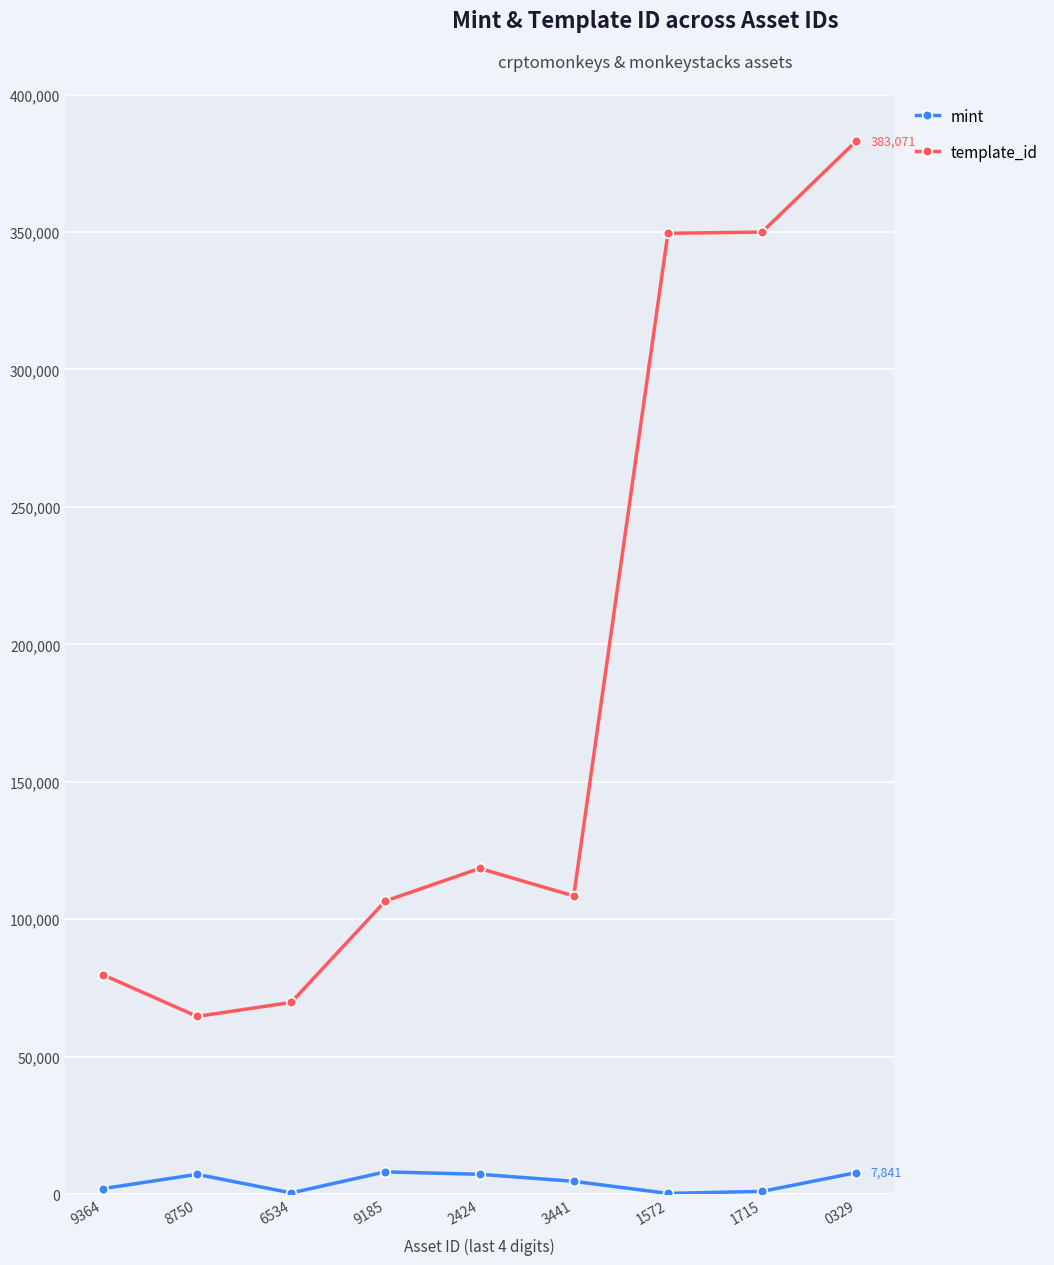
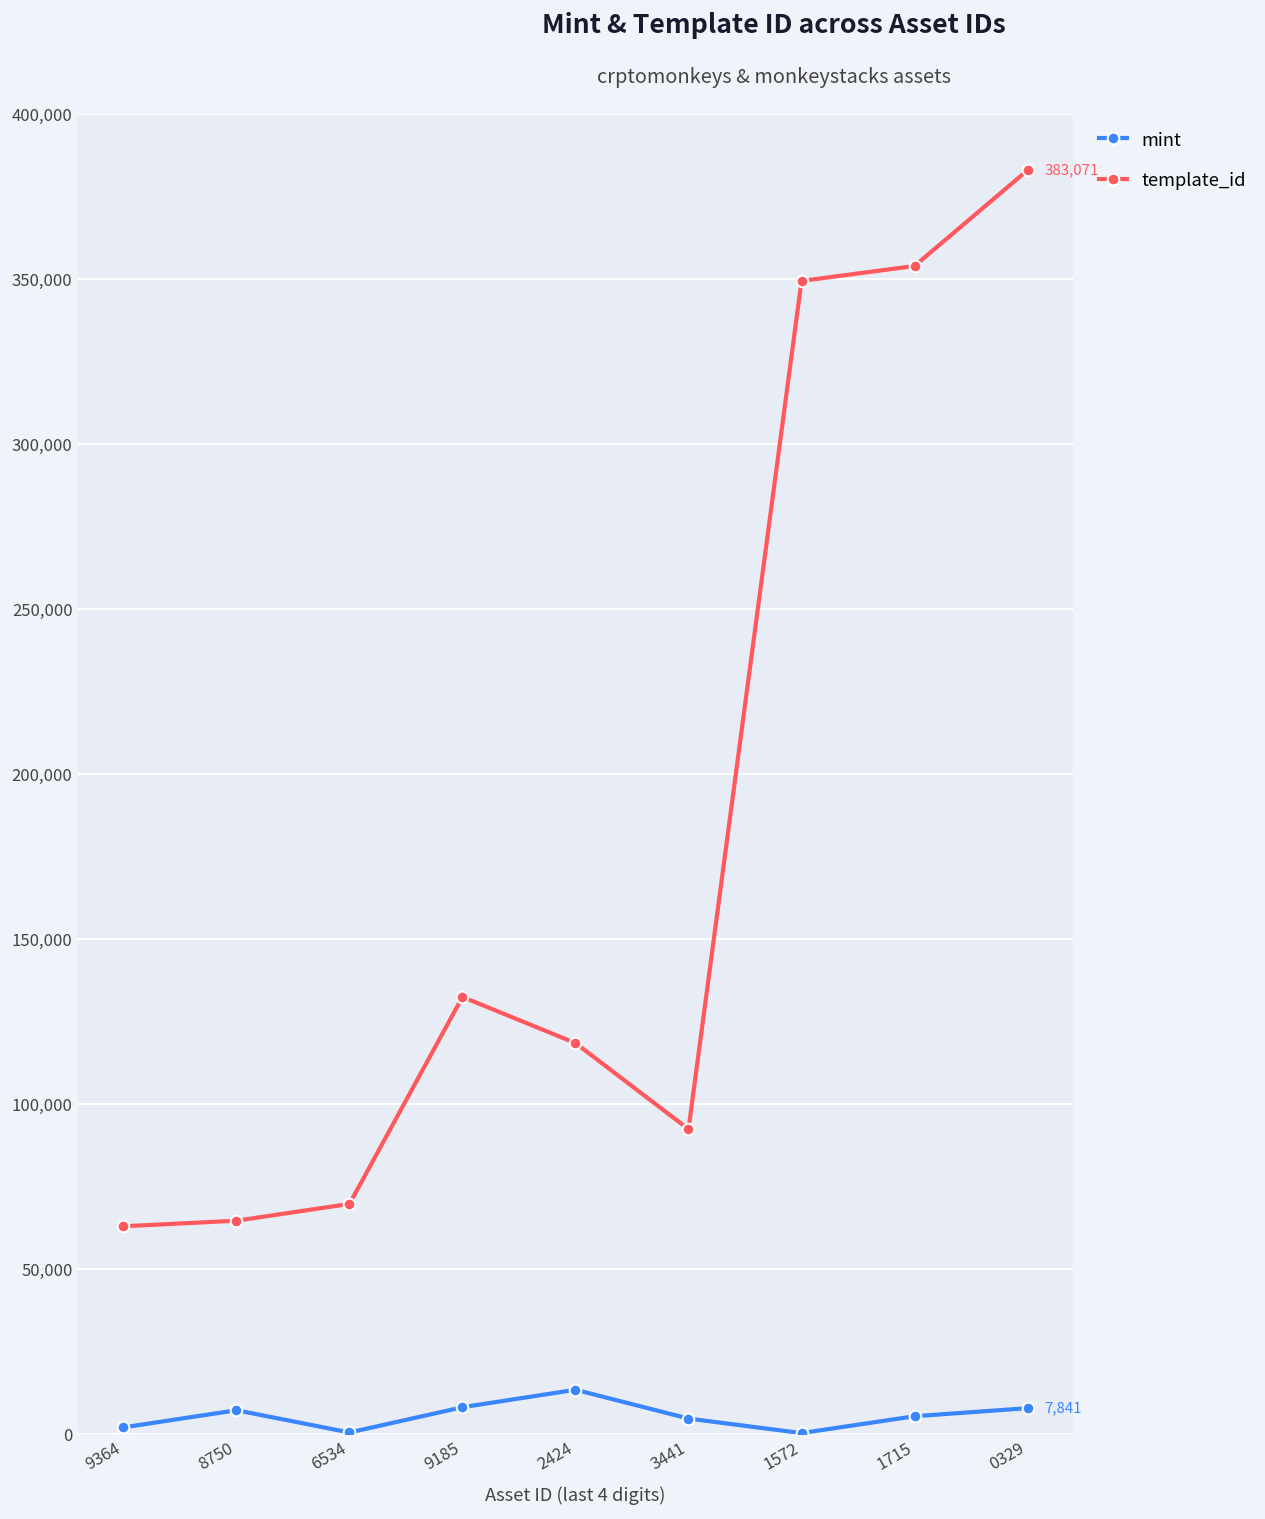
  {
    "mint": {
      "9364": "2,000",
      "8750": "7,000",
      "6534": "0",
      "9185": "8,000",
-     "2424": "7,000",
+     "2424": "13,000",
      "3441": "5,000",
      "1572": "0",
-     "1715": "1,000"
+     "1715": "5,000"
    },
    "template_id": {
-     "9364": "80,000",
+     "9364": "63,000",
      "8750": "65,000",
      "6534": "70,000",
-     "9185": "107,000",
+     "9185": "132,000",
      "2424": "118,000",
-     "3441": "108,000",
+     "3441": "92,000",
      "1572": "350,000",
-     "1715": "350,000"
+     "1715": "354,000"
    }
  }
